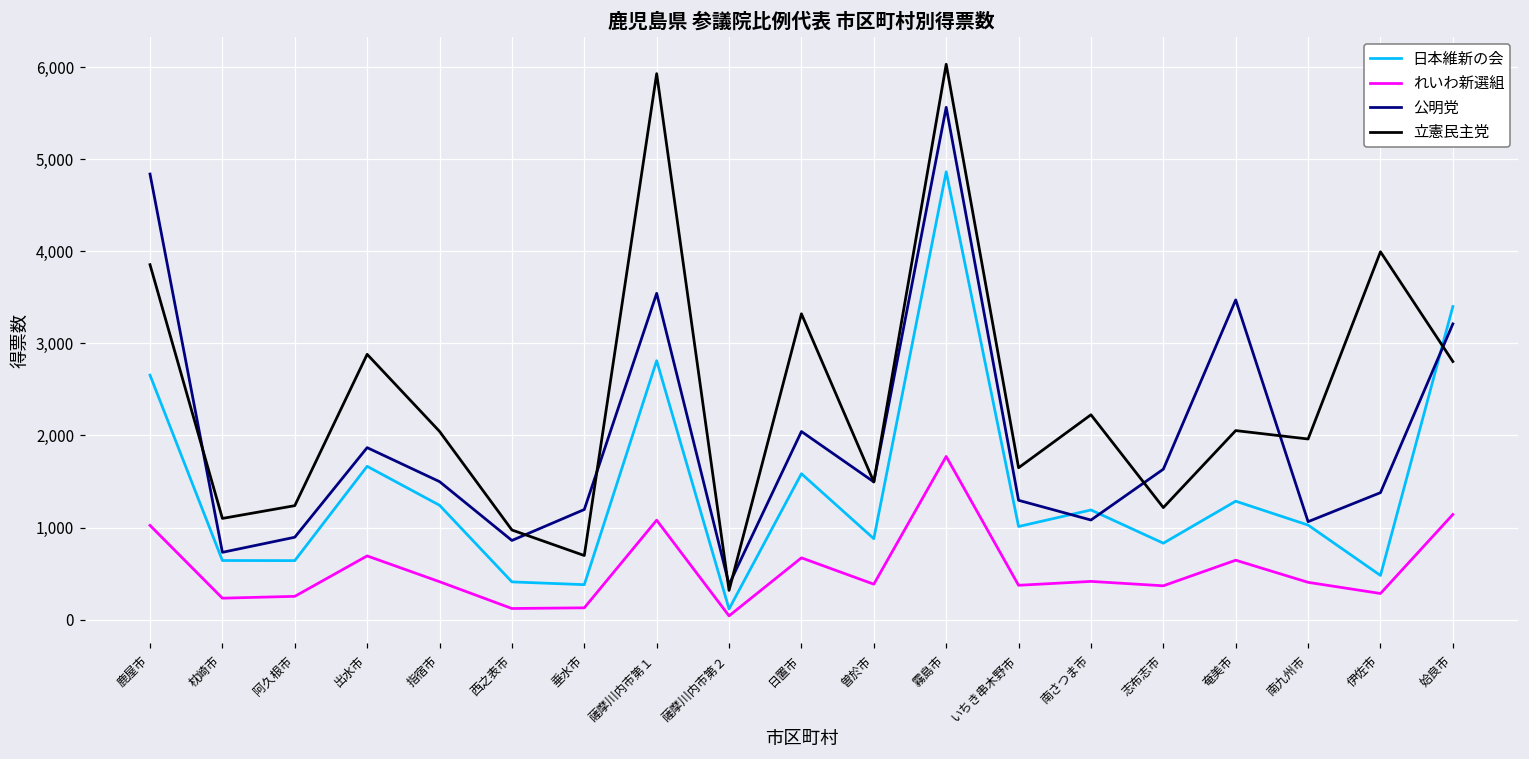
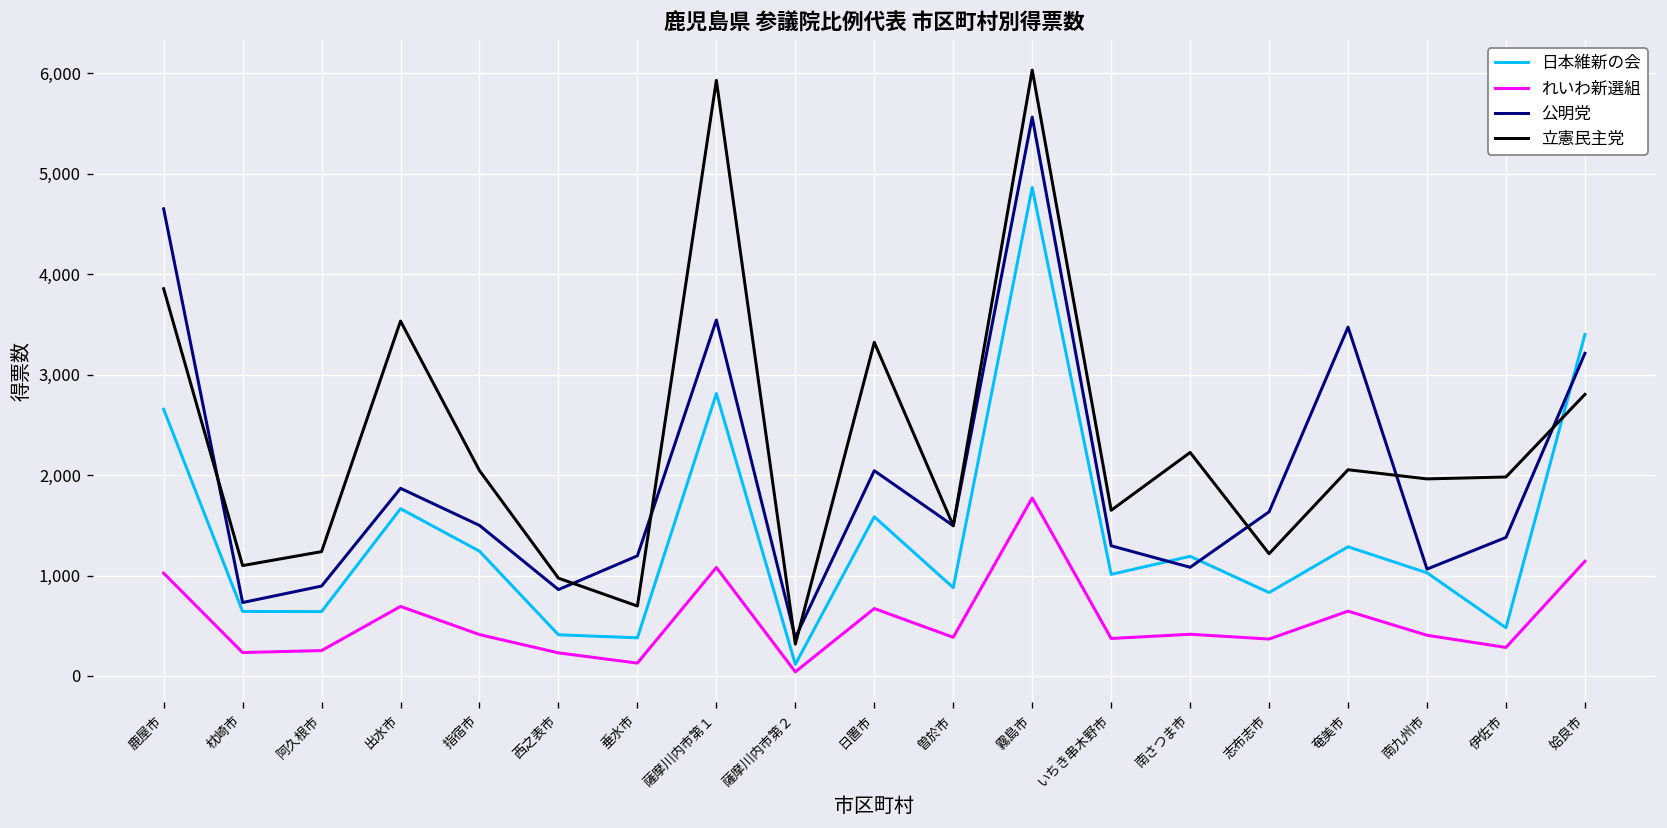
  {
    "日本維新の会": {
      "鹿屋市": "2,700",
      "枕崎市": "600",
      "阿久根市": "600",
      "出水市": "1,700",
      "指宿市": "1,200",
      "西之表市": "400",
      "垂水市": "400",
      "薩摩川内市第１": "2,800",
      "薩摩川内市第２": "100",
      "日置市": "1,600",
      "曽於市": "900",
      "霧島市": "4,900",
      "いちき串木野市": "1,000",
      "南さつま市": "1,200",
      "志布志市": "800",
      "奄美市": "1,300",
      "南九州市": "1,000",
      "伊佐市": "500",
      "姶良市": "3,400"
    },
    "れいわ新選組": {
      "鹿屋市": "1,000",
      "枕崎市": "200",
      "阿久根市": "300",
      "出水市": "700",
      "指宿市": "400",
-     "西之表市": "100",
+     "西之表市": "200",
      "垂水市": "100",
      "薩摩川内市第１": "1,100",
      "薩摩川内市第２": "0",
      "日置市": "700",
      "曽於市": "400",
      "霧島市": "1,800",
      "いちき串木野市": "400",
      "南さつま市": "400",
      "志布志市": "400",
      "奄美市": "600",
      "南九州市": "400",
      "伊佐市": "300",
      "姶良市": "1,100"
    },
    "公明党": {
-     "鹿屋市": "4,800",
+     "鹿屋市": "4,600",
      "枕崎市": "700",
      "阿久根市": "900",
      "出水市": "1,900",
      "指宿市": "1,500",
      "西之表市": "900",
      "垂水市": "1,200",
      "薩摩川内市第１": "3,500",
      "薩摩川内市第２": "400",
      "日置市": "2,000",
      "霧島市": "5,600",
      "いちき串木野市": "1,300",
      "南さつま市": "1,100",
      "志布志市": "1,600",
      "奄美市": "3,500",
      "南九州市": "1,100",
      "伊佐市": "1,400",
      "姶良市": "3,200"
    },
    "立憲民主党": {
      "鹿屋市": "3,900",
      "枕崎市": "1,100",
      "阿久根市": "1,200",
-     "出水市": "2,900",
+     "出水市": "3,500",
      "指宿市": "2,000",
      "西之表市": "1,000",
      "垂水市": "700",
      "薩摩川内市第１": "5,900",
      "薩摩川内市第２": "300",
      "日置市": "3,300",
      "霧島市": "6,000",
      "いちき串木野市": "1,600",
      "南さつま市": "2,200",
      "志布志市": "1,200",
      "奄美市": "2,100",
      "南九州市": "2,000",
-     "伊佐市": "4,000",
+     "伊佐市": "2,000",
      "姶良市": "2,800"
    }
  }
